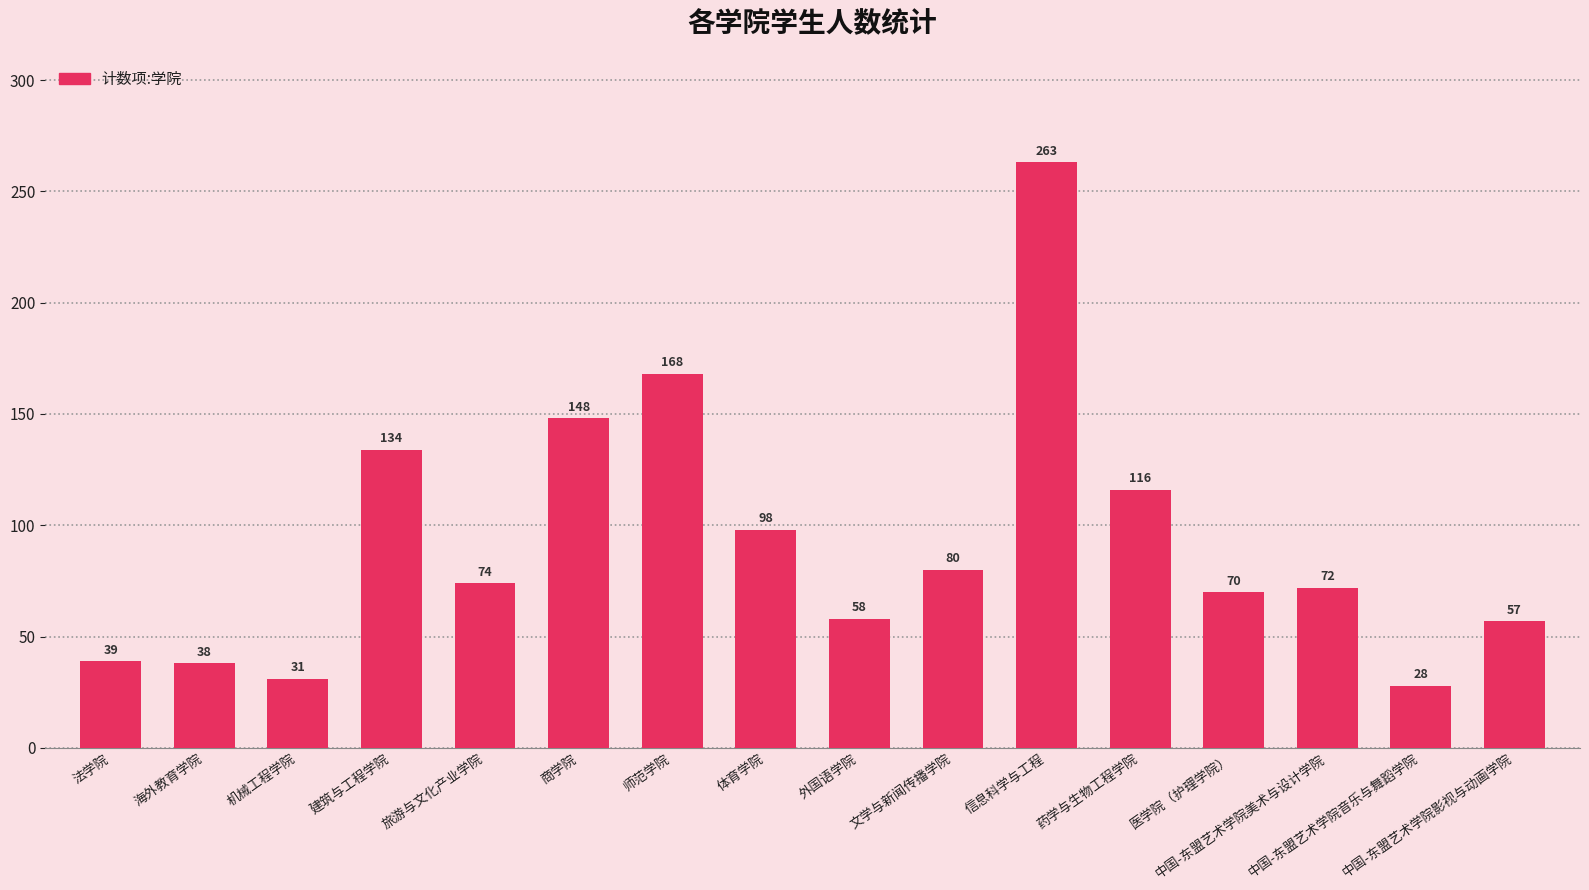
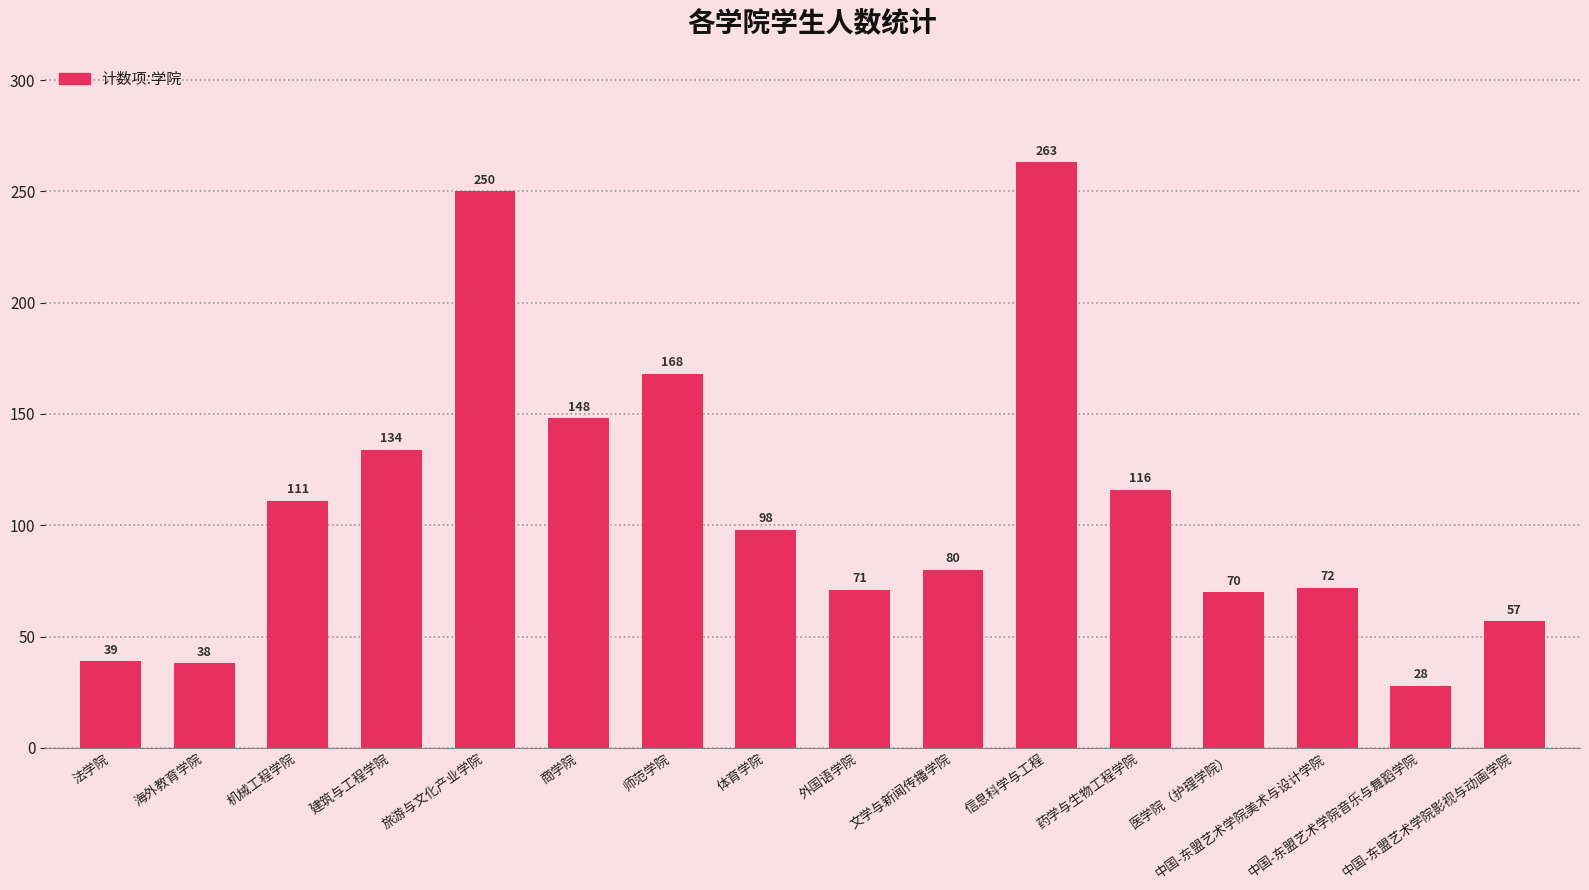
  {
    "法学院": 39,
    "海外教育学院": 38,
-   "机械工程学院": 31,
+   "机械工程学院": 111,
    "建筑与工程学院": 134,
-   "旅游与文化产业学院": 74,
+   "旅游与文化产业学院": 250,
    "商学院": 148,
    "师范学院": 168,
    "体育学院": 98,
-   "外国语学院": 58,
+   "外国语学院": 71,
    "文学与新闻传播学院": 80,
    "信息科学与工程": 263,
    "药学与生物工程学院": 116,
    "医学院（护理学院）": 70,
    "中国-东盟艺术学院美术与设计学院": 72,
    "中国-东盟艺术学院音乐与舞蹈学院": 28,
    "中国-东盟艺术学院影视与动画学院": 57
  }
